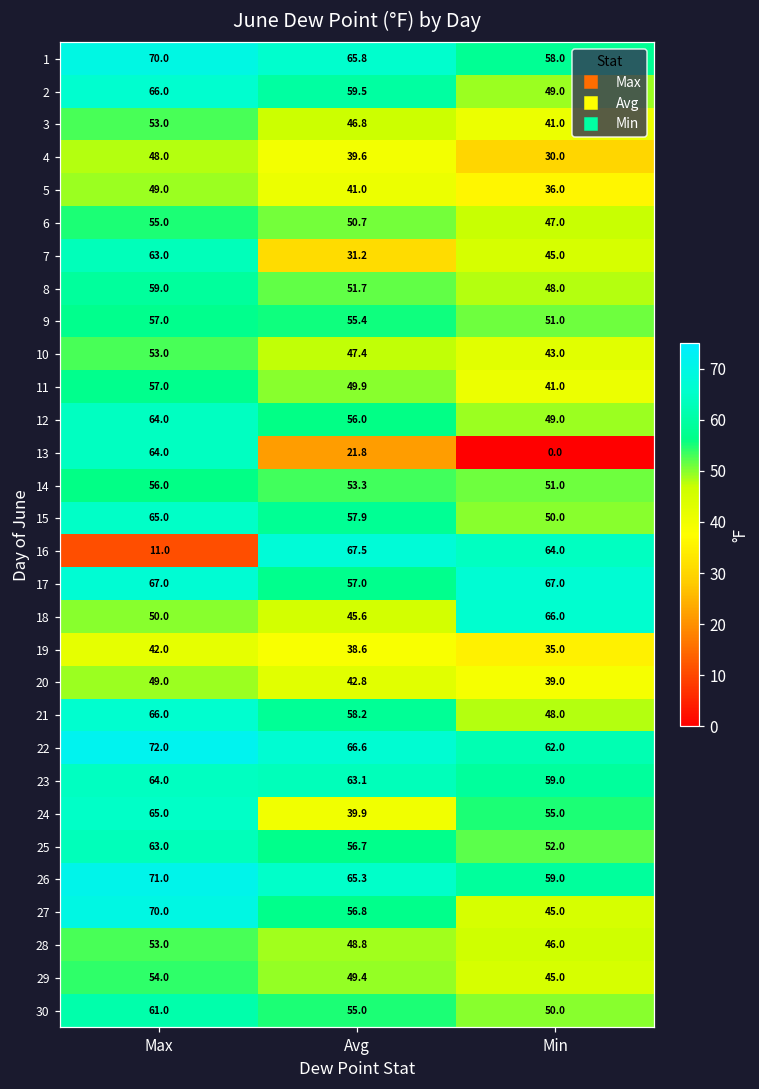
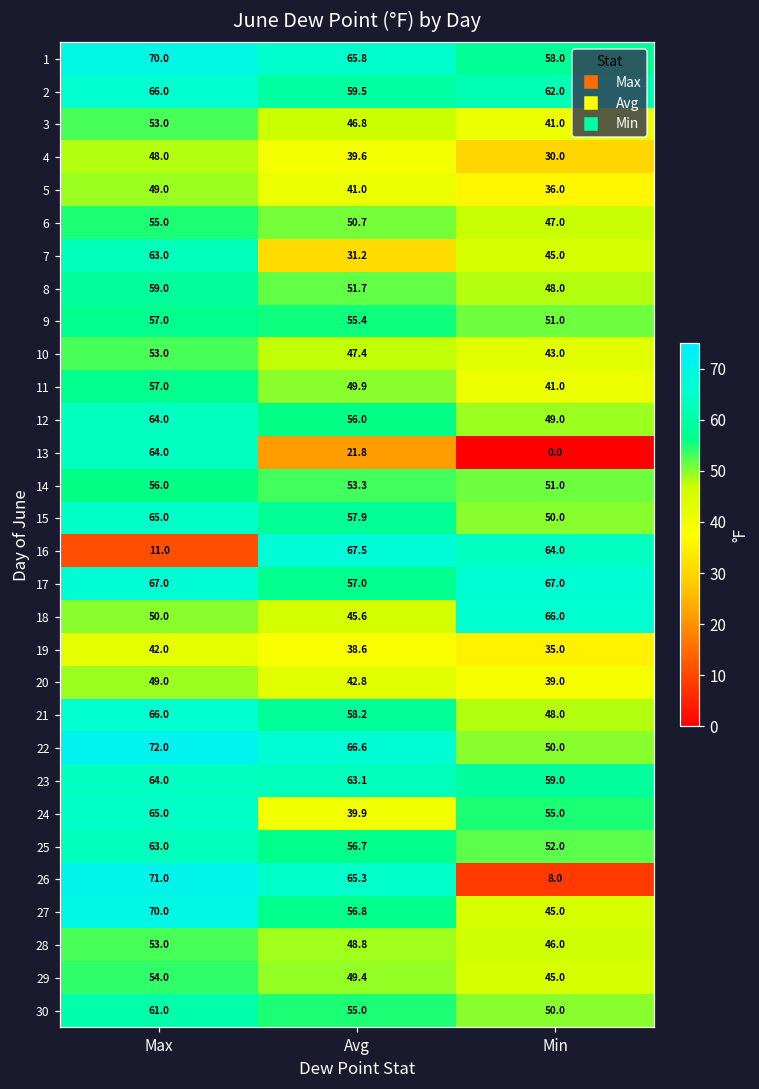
  {
    "1": {
      "Max": 70.0,
      "Avg": 65.8,
      "Min": 58.0
    },
    "2": {
      "Max": 66.0,
      "Avg": 59.5,
-     "Min": 49.0
+     "Min": 62.0
    },
    "3": {
      "Max": 53.0,
      "Avg": 46.8,
      "Min": 41.0
    },
    "4": {
      "Max": 48.0,
      "Avg": 39.6,
      "Min": 30.0
    },
    "5": {
      "Max": 49.0,
      "Avg": 41.0,
      "Min": 36.0
    },
    "6": {
      "Max": 55.0,
      "Avg": 50.7,
      "Min": 47.0
    },
    "7": {
      "Max": 63.0,
      "Avg": 31.2,
      "Min": 45.0
    },
    "8": {
      "Max": 59.0,
      "Avg": 51.7,
      "Min": 48.0
    },
    "9": {
      "Max": 57.0,
      "Avg": 55.4,
      "Min": 51.0
    },
    "10": {
      "Max": 53.0,
      "Avg": 47.4,
      "Min": 43.0
    },
    "11": {
      "Max": 57.0,
      "Avg": 49.9,
      "Min": 41.0
    },
    "12": {
      "Max": 64.0,
      "Avg": 56.0,
      "Min": 49.0
    },
    "13": {
      "Max": 64.0,
      "Avg": 21.8,
      "Min": 0.0
    },
    "14": {
      "Max": 56.0,
      "Avg": 53.3,
      "Min": 51.0
    },
    "15": {
      "Max": 65.0,
      "Avg": 57.9,
      "Min": 50.0
    },
    "16": {
      "Max": 11.0,
      "Avg": 67.5,
      "Min": 64.0
    },
    "17": {
      "Max": 67.0,
      "Avg": 57.0,
      "Min": 67.0
    },
    "18": {
      "Max": 50.0,
      "Avg": 45.6,
      "Min": 66.0
    },
    "19": {
      "Max": 42.0,
      "Avg": 38.6,
      "Min": 35.0
    },
    "20": {
      "Max": 49.0,
      "Avg": 42.8,
      "Min": 39.0
    },
    "21": {
      "Max": 66.0,
      "Avg": 58.2,
      "Min": 48.0
    },
    "22": {
      "Max": 72.0,
      "Avg": 66.6,
-     "Min": 62.0
+     "Min": 50.0
    },
    "23": {
      "Max": 64.0,
      "Avg": 63.1,
      "Min": 59.0
    },
    "24": {
      "Max": 65.0,
      "Avg": 39.9,
      "Min": 55.0
    },
    "25": {
      "Max": 63.0,
      "Avg": 56.7,
      "Min": 52.0
    },
    "26": {
      "Max": 71.0,
      "Avg": 65.3,
-     "Min": 59.0
+     "Min": 8.0
    },
    "27": {
      "Max": 70.0,
      "Avg": 56.8,
      "Min": 45.0
    },
    "28": {
      "Max": 53.0,
      "Avg": 48.8,
      "Min": 46.0
    },
    "29": {
      "Max": 54.0,
      "Avg": 49.4,
      "Min": 45.0
    },
    "30": {
      "Max": 61.0,
      "Avg": 55.0,
      "Min": 50.0
    }
  }
